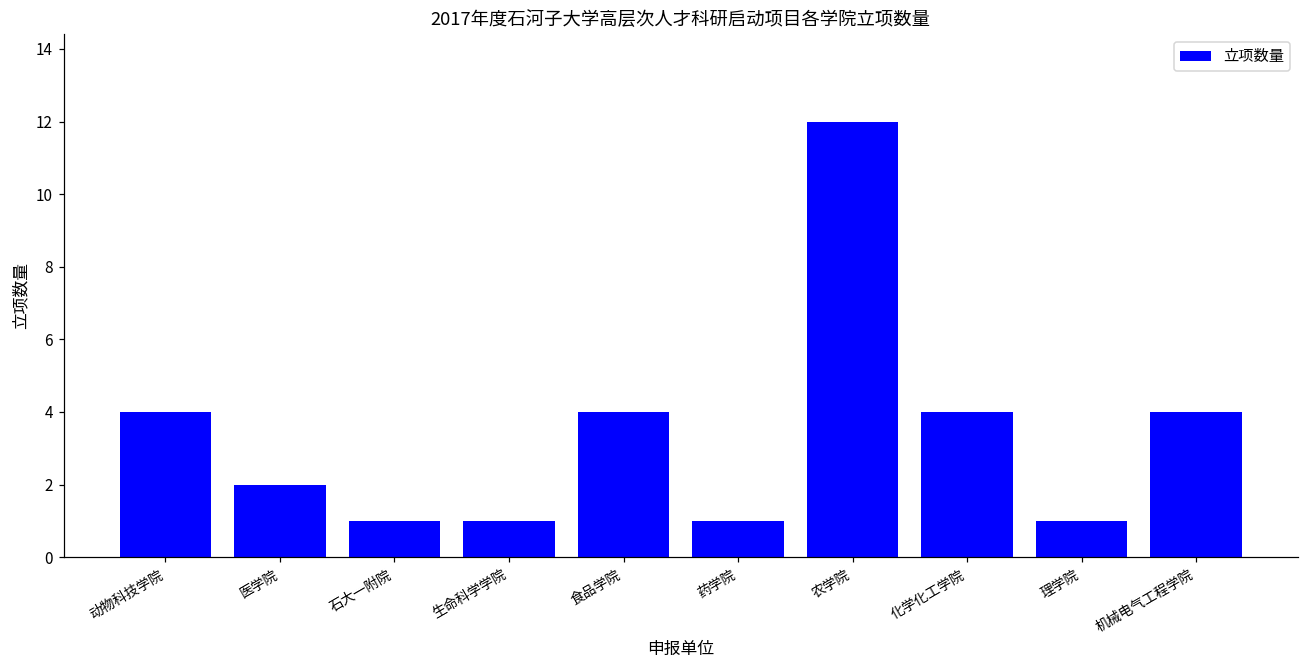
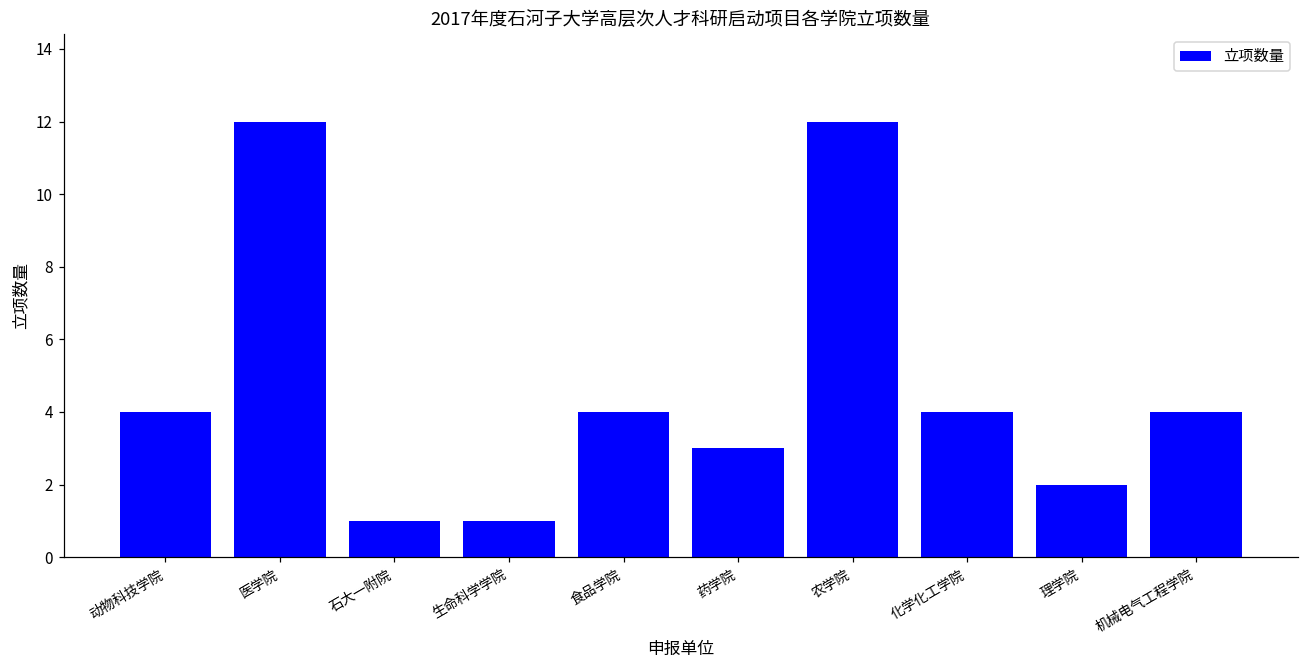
  {
    "动物科技学院": 4,
-   "医学院": 2,
+   "医学院": 12,
    "石大一附院": 1,
    "生命科学学院": 1,
    "食品学院": 4,
-   "药学院": 1,
+   "药学院": 3,
    "农学院": 12,
    "化学化工学院": 4,
-   "理学院": 1,
+   "理学院": 2,
    "机械电气工程学院": 4
  }
